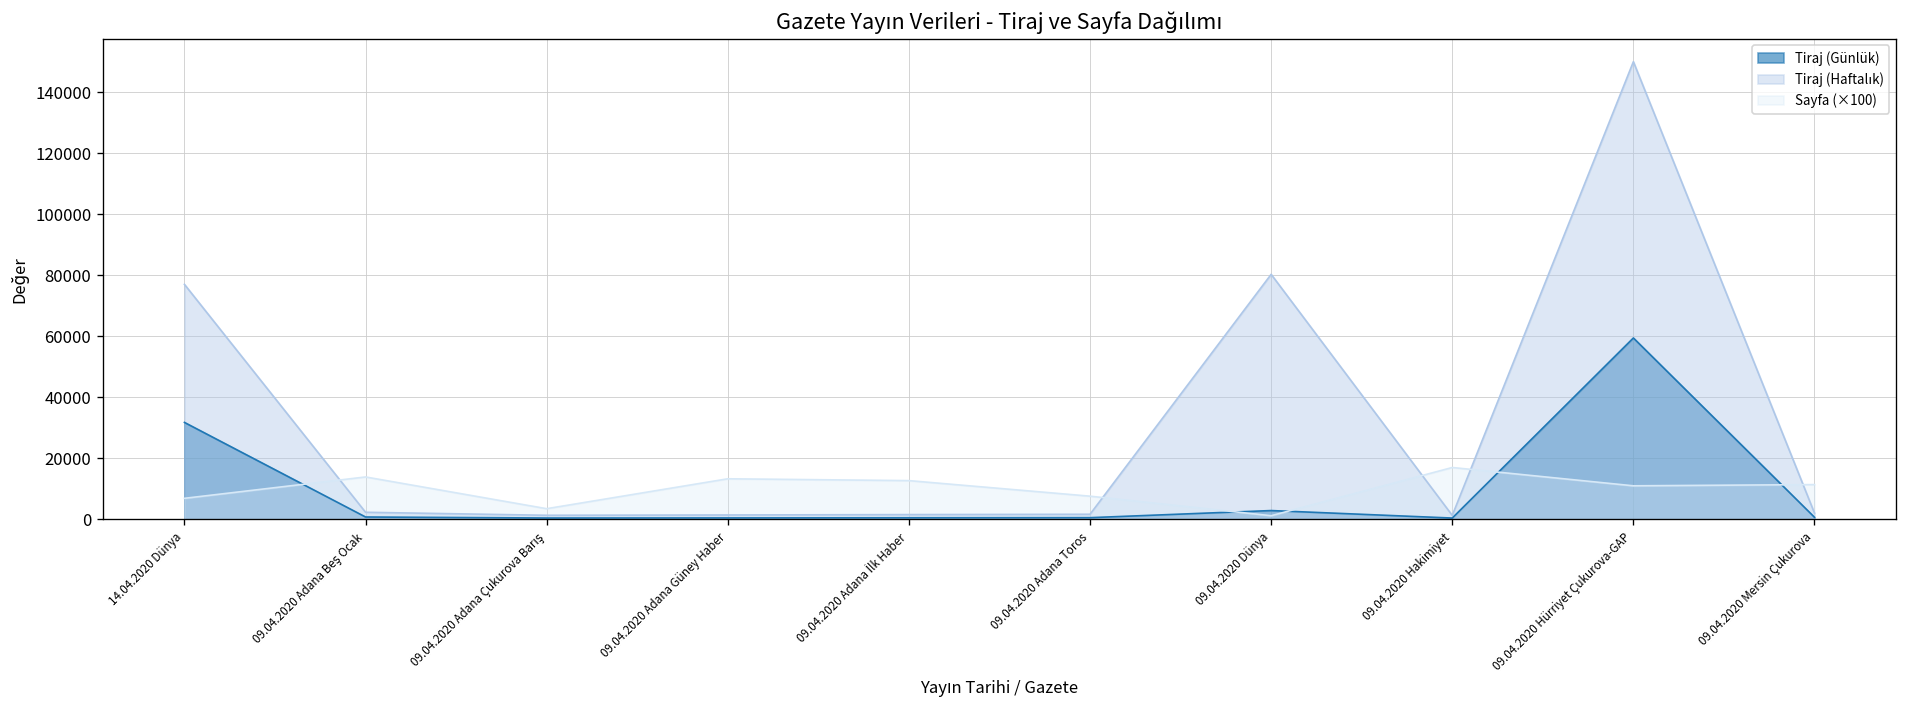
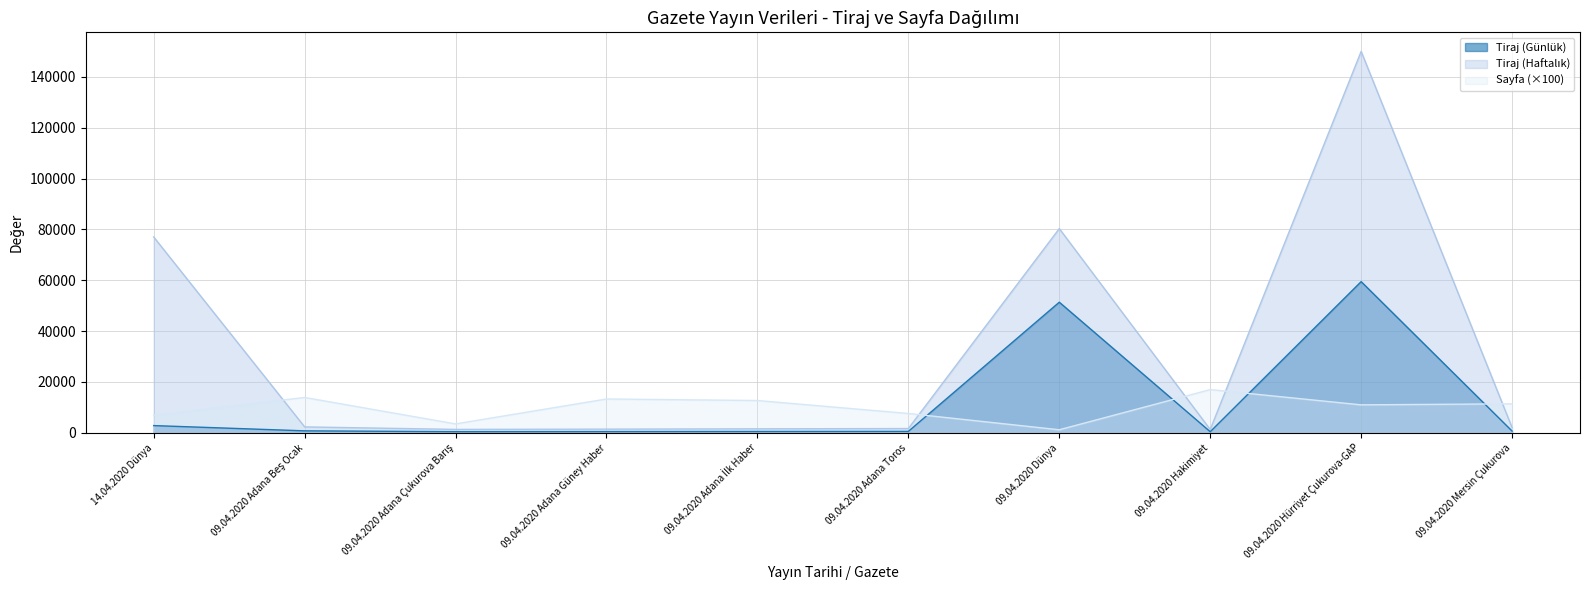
  {
    "Tiraj (Günlük)": {
-     "14.04.2020 Dünya": 32000,
+     "14.04.2020 Dünya": 3000,
      "09.04.2020 Adana Beş Ocak": 1000,
      "09.04.2020 Adana İlk Haber": 1000,
      "09.04.2020 Adana Toros": 1000,
-     "09.04.2020 Dünya": 3000,
+     "09.04.2020 Dünya": 51000,
      "09.04.2020 Hürriyet Çukurova-GAP": 59000,
      "09.04.2020 Mersin Çukurova": 1000
    }
  }
